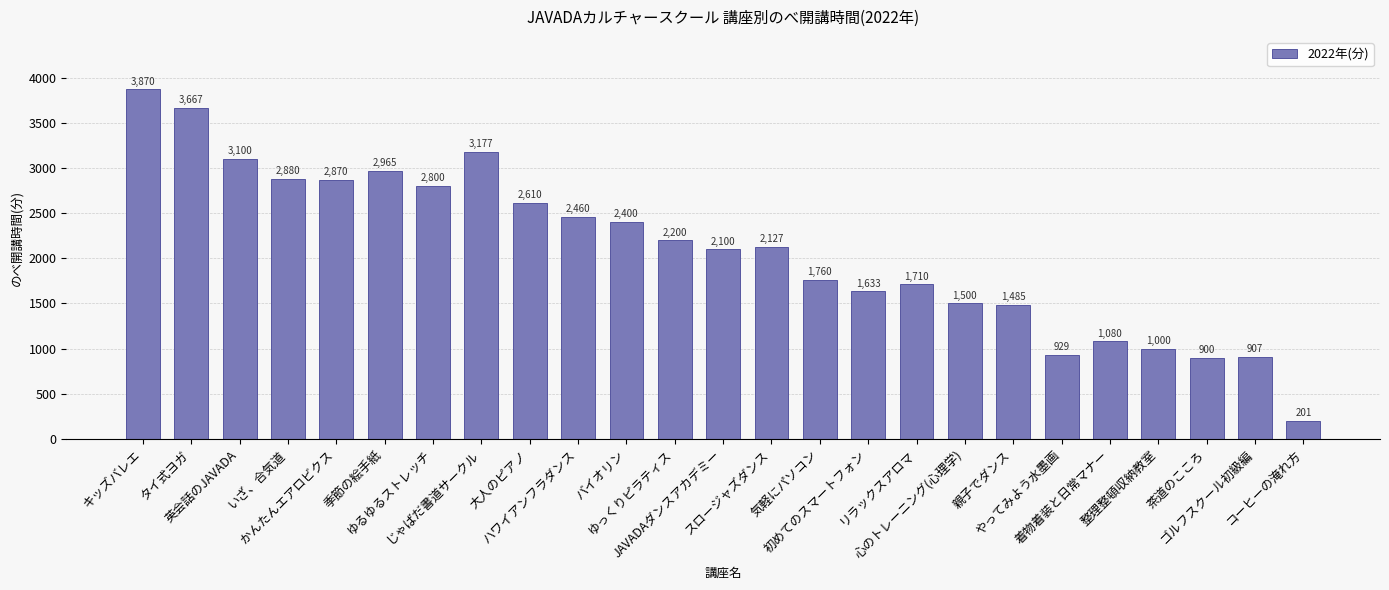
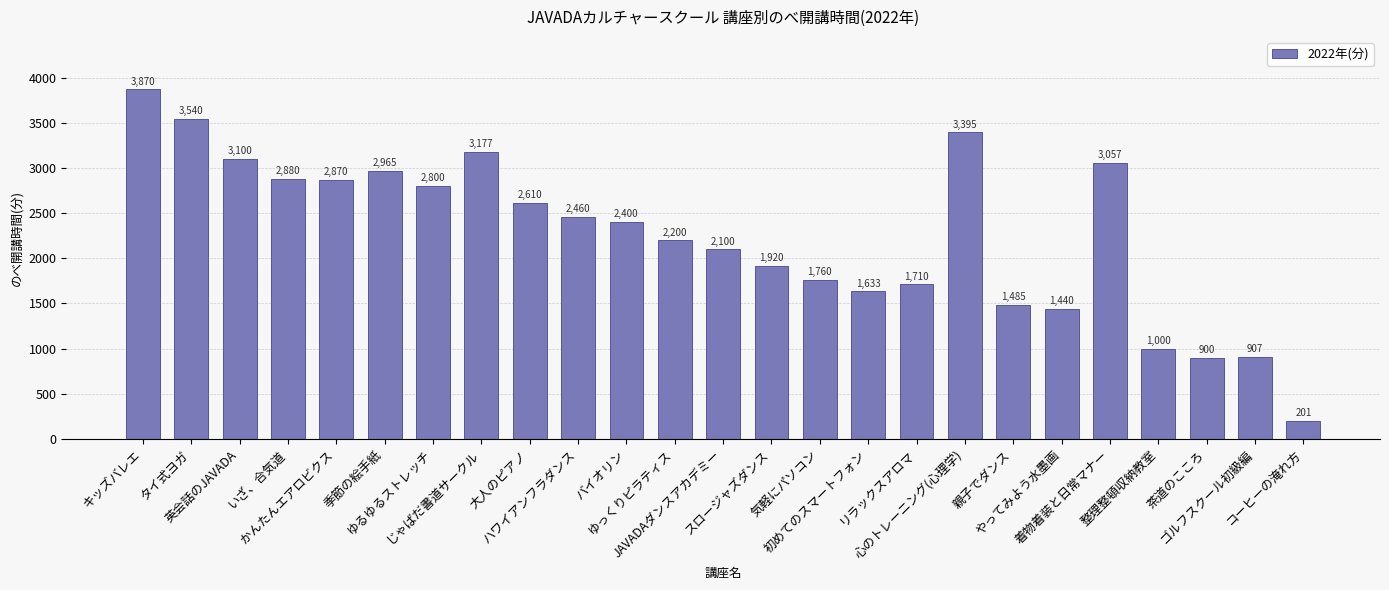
  {
    "キッズバレエ": "3,870",
-   "タイ式ヨガ": "3,667",
+   "タイ式ヨガ": "3,540",
    "英会話のJAVADA": "3,100",
    "いざ、合気道": "2,880",
    "かんたんエアロビクス": "2,870",
    "季節の絵手紙": "2,965",
    "ゆるゆるストレッチ": "2,800",
    "じゃばだ書道サークル": "3,177",
    "大人のピアノ": "2,610",
    "ハワイアンフラダンス": "2,460",
    "バイオリン": "2,400",
    "ゆっくりピラティス": "2,200",
    "JAVADAダンスアカデミー": "2,100",
-   "スロージャズダンス": "2,127",
+   "スロージャズダンス": "1,920",
    "気軽にパソコン": "1,760",
    "初めてのスマートフォン": "1,633",
    "リラックスアロマ": "1,710",
-   "心のトレーニング(心理学)": "1,500",
+   "心のトレーニング(心理学)": "3,395",
    "親子でダンス": "1,485",
-   "やってみよう水墨画": "929",
-   "着物着装と日常マナー": "1,080",
+   "やってみよう水墨画": "1,440",
+   "着物着装と日常マナー": "3,057",
    "整理整頓収納教室": "1,000",
    "茶道のこころ": "900",
    "ゴルフスクール初級編": "907",
    "コーヒーの淹れ方": "201"
  }
